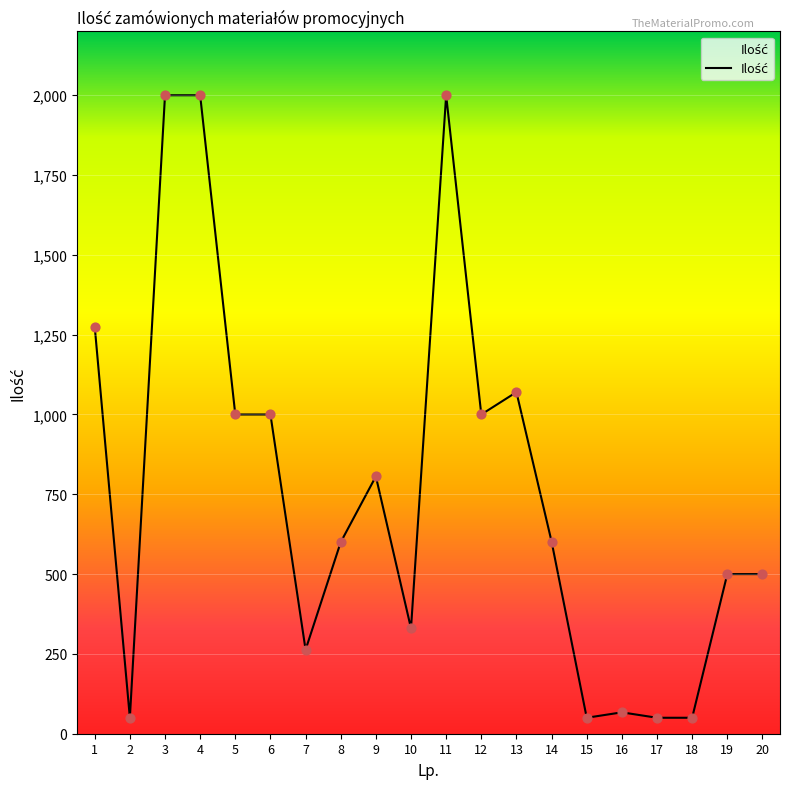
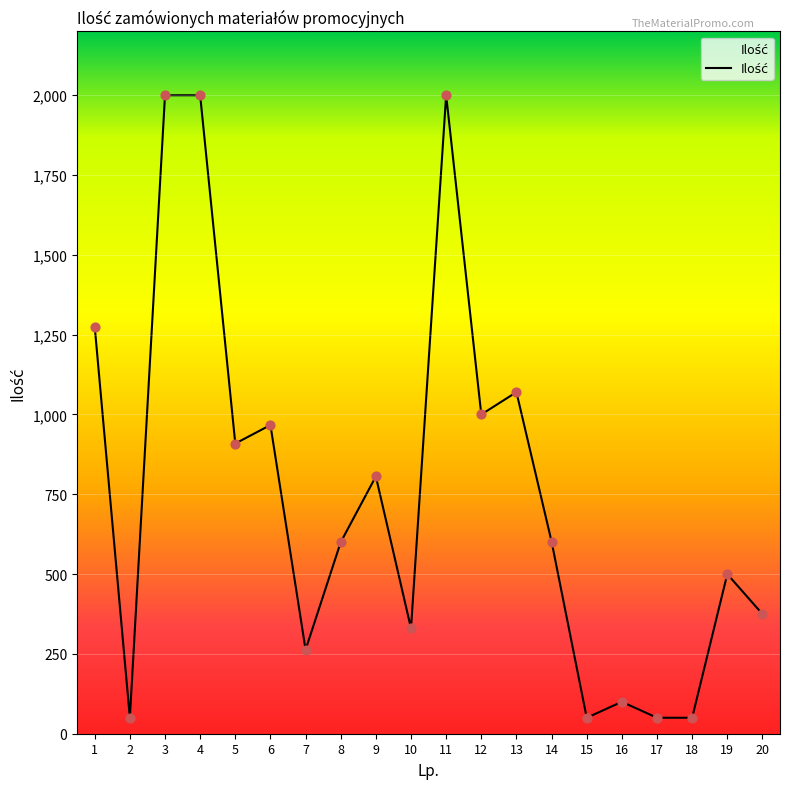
  {
    "1": "1,280",
    "2": "50",
    "3": "2,000",
    "4": "2,000",
-   "5": "1,000",
-   "6": "1,000",
+   "5": "910",
+   "6": "970",
    "7": "260",
    "8": "600",
    "9": "810",
    "10": "330",
    "11": "2,000",
    "12": "1,000",
    "13": "1,070",
    "14": "600",
    "15": "50",
-   "16": "70",
+   "16": "100",
    "17": "50",
    "18": "50",
    "19": "500",
-   "20": "500"
+   "20": "380"
  }
